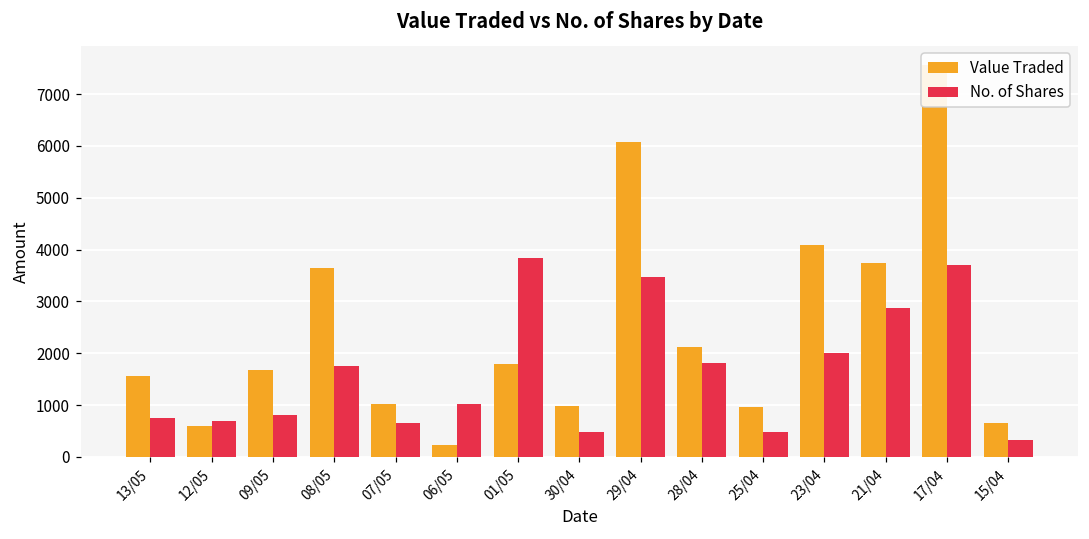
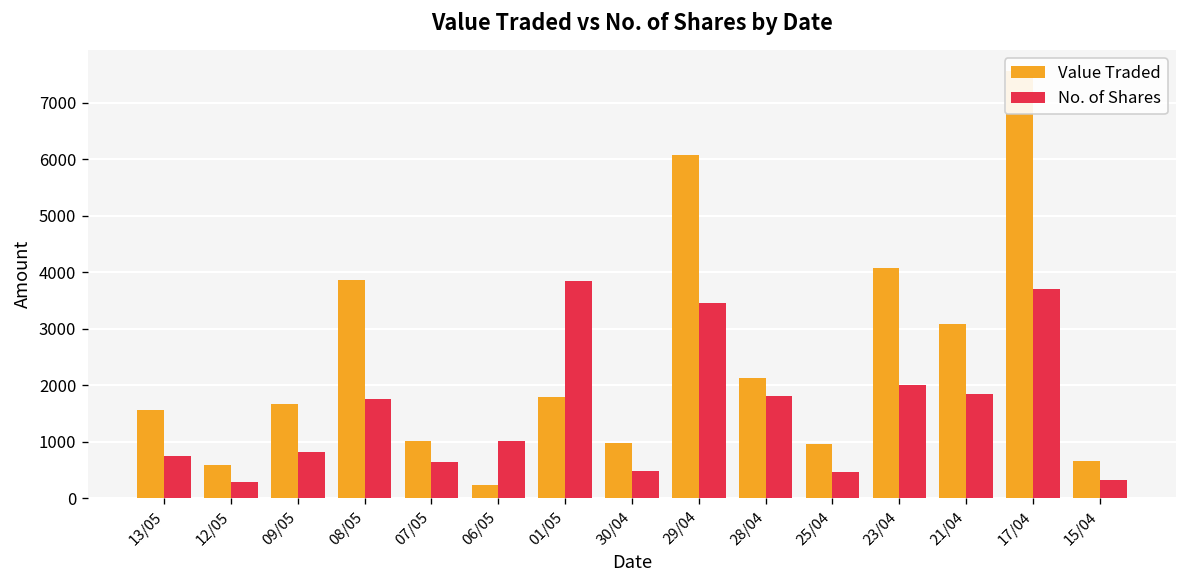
  {
    "Value Traded": {
      "13/05": 1600,
      "12/05": 600,
      "09/05": 1700,
-     "08/05": 3600,
+     "08/05": 3900,
      "07/05": 1000,
      "06/05": 200,
      "01/05": 1800,
      "30/04": 1000,
      "29/04": 6100,
      "28/04": 2100,
      "25/04": 1000,
      "23/04": 4100,
-     "21/04": 3700,
+     "21/04": 3100,
      "15/04": 700
    },
    "No. of Shares": {
      "13/05": 800,
-     "12/05": 700,
+     "12/05": 300,
      "09/05": 800,
      "08/05": 1800,
      "07/05": 600,
      "06/05": 1000,
      "01/05": 3800,
      "30/04": 500,
      "29/04": 3500,
      "28/04": 1800,
      "25/04": 500,
      "23/04": 2000,
-     "21/04": 2900,
+     "21/04": 1900,
      "17/04": 3700,
      "15/04": 300
    }
  }
